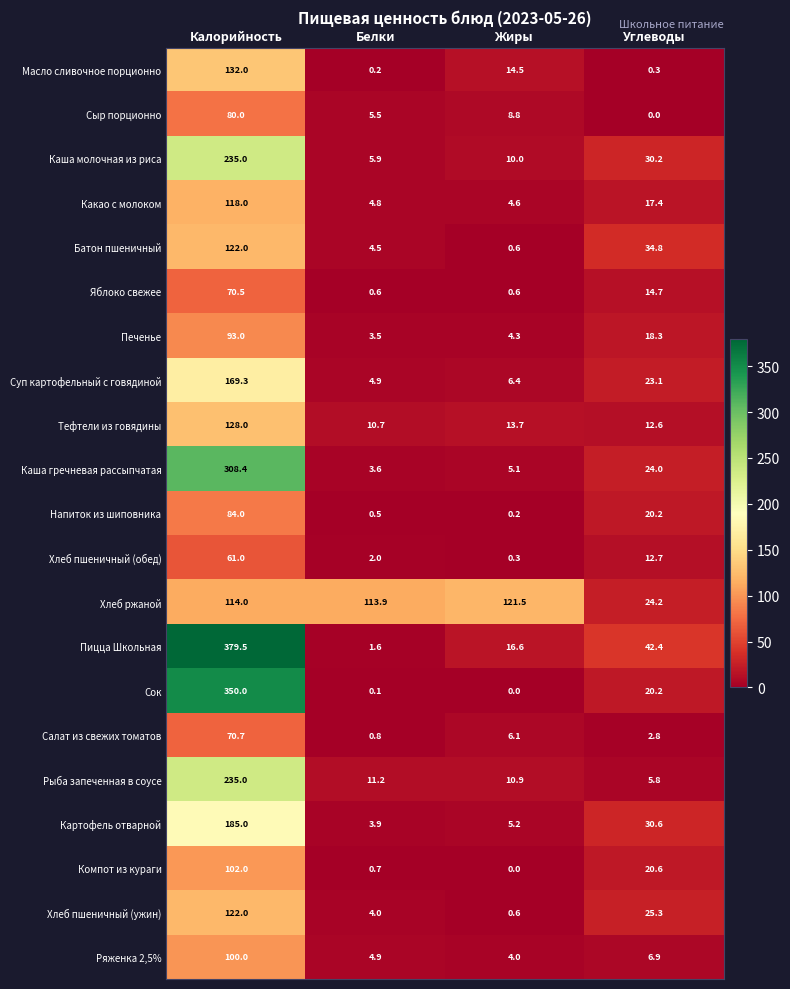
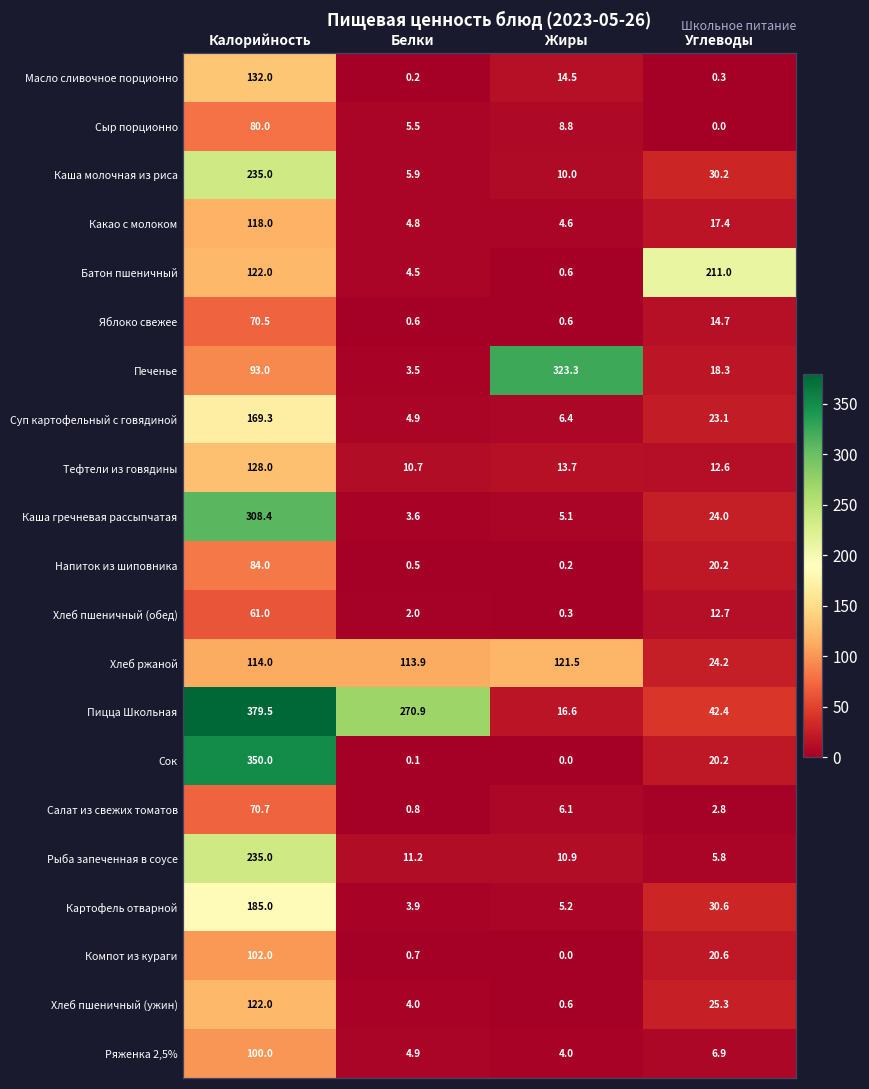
  {
    "Масло сливочное порционно": {
      "Калорийность": 132.0,
      "Белки": 0.2,
      "Жиры": 14.5,
      "Углеводы": 0.3
    },
    "Сыр порционно": {
      "Калорийность": 80.0,
      "Белки": 5.5,
      "Жиры": 8.8,
      "Углеводы": 0.0
    },
    "Каша молочная из риса": {
      "Калорийность": 235.0,
      "Белки": 5.9,
      "Жиры": 10.0,
      "Углеводы": 30.2
    },
    "Какао с молоком": {
      "Калорийность": 118.0,
      "Белки": 4.8,
      "Жиры": 4.6,
      "Углеводы": 17.4
    },
    "Батон пшеничный": {
      "Калорийность": 122.0,
      "Белки": 4.5,
      "Жиры": 0.6,
-     "Углеводы": 34.8
+     "Углеводы": 211.0
    },
    "Яблоко свежее": {
      "Калорийность": 70.5,
      "Белки": 0.6,
      "Жиры": 0.6,
      "Углеводы": 14.7
    },
    "Печенье": {
      "Калорийность": 93.0,
      "Белки": 3.5,
-     "Жиры": 4.3,
+     "Жиры": 323.3,
      "Углеводы": 18.3
    },
    "Суп картофельный с говядиной": {
      "Калорийность": 169.3,
      "Белки": 4.9,
      "Жиры": 6.4,
      "Углеводы": 23.1
    },
    "Тефтели из говядины": {
      "Калорийность": 128.0,
      "Белки": 10.7,
      "Жиры": 13.7,
      "Углеводы": 12.6
    },
    "Каша гречневая рассыпчатая": {
      "Калорийность": 308.4,
      "Белки": 3.6,
      "Жиры": 5.1,
      "Углеводы": 24.0
    },
    "Напиток из шиповника": {
      "Калорийность": 84.0,
      "Белки": 0.5,
      "Жиры": 0.2,
      "Углеводы": 20.2
    },
    "Хлеб пшеничный (обед)": {
      "Калорийность": 61.0,
      "Белки": 2.0,
      "Жиры": 0.3,
      "Углеводы": 12.7
    },
    "Хлеб ржаной": {
      "Калорийность": 114.0,
      "Белки": 113.9,
      "Жиры": 121.5,
      "Углеводы": 24.2
    },
    "Пицца Школьная": {
      "Калорийность": 379.5,
-     "Белки": 1.6,
+     "Белки": 270.9,
      "Жиры": 16.6,
      "Углеводы": 42.4
    },
    "Сок": {
      "Калорийность": 350.0,
      "Белки": 0.1,
      "Жиры": 0.0,
      "Углеводы": 20.2
    },
    "Салат из свежих томатов": {
      "Калорийность": 70.7,
      "Белки": 0.8,
      "Жиры": 6.1,
      "Углеводы": 2.8
    },
    "Рыба запеченная в соусе": {
      "Калорийность": 235.0,
      "Белки": 11.2,
      "Жиры": 10.9,
      "Углеводы": 5.8
    },
    "Картофель отварной": {
      "Калорийность": 185.0,
      "Белки": 3.9,
      "Жиры": 5.2,
      "Углеводы": 30.6
    },
    "Компот из кураги": {
      "Калорийность": 102.0,
      "Белки": 0.7,
      "Жиры": 0.0,
      "Углеводы": 20.6
    },
    "Хлеб пшеничный (ужин)": {
      "Калорийность": 122.0,
      "Белки": 4.0,
      "Жиры": 0.6,
      "Углеводы": 25.3
    },
    "Ряженка 2,5%": {
      "Калорийность": 100.0,
      "Белки": 4.9,
      "Жиры": 4.0,
      "Углеводы": 6.9
    }
  }
